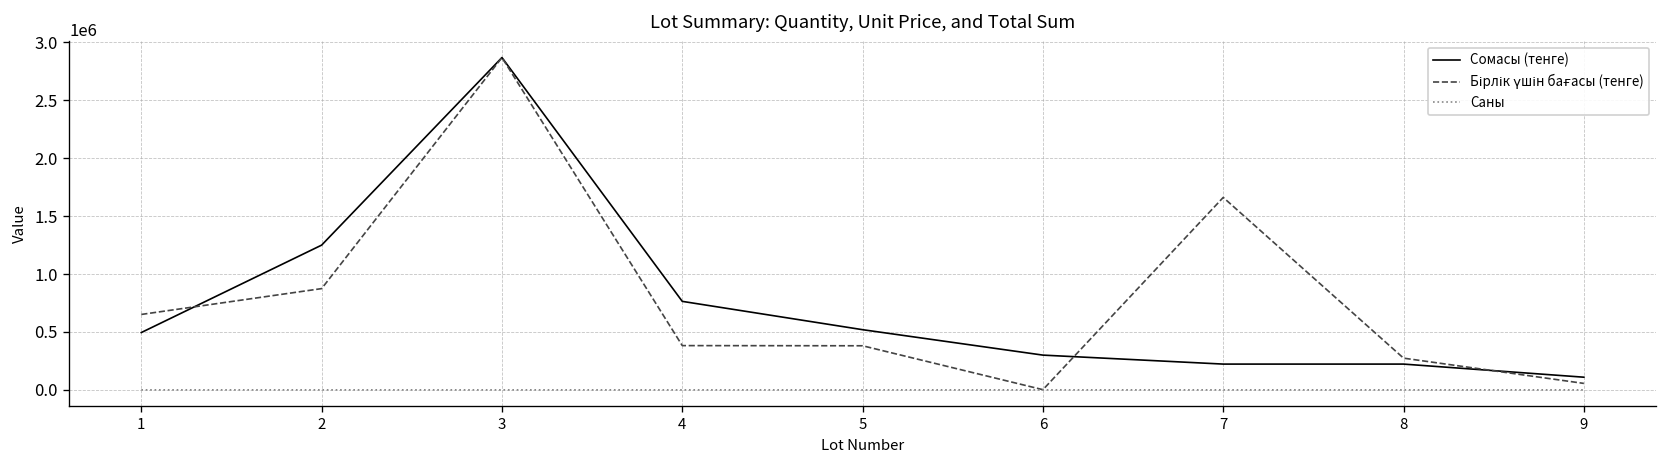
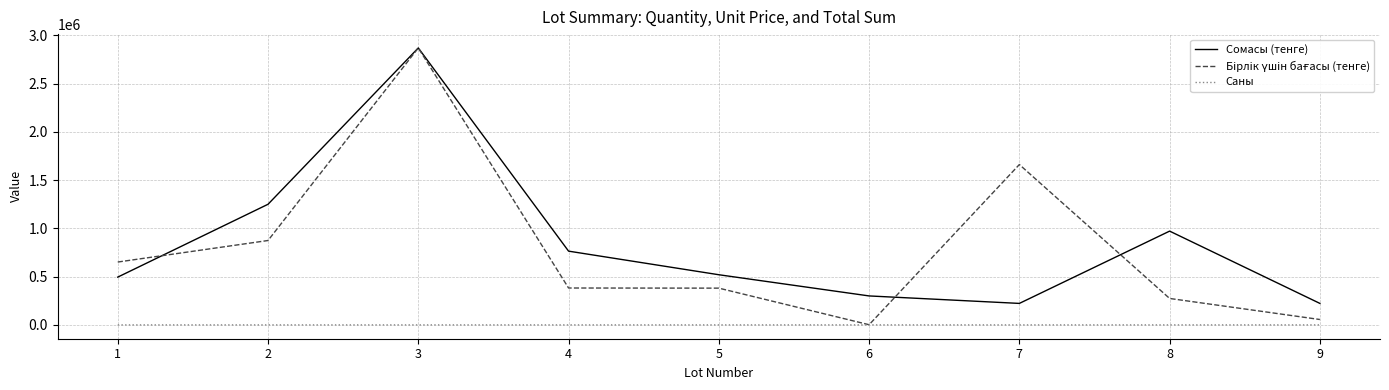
  {
    "Сомасы (тенге)": {
      "1": 500000,
      "2": 1300000,
      "4": 800000,
      "5": 500000,
      "6": 300000,
      "7": 200000,
-     "8": 200000,
-     "9": 100000
+     "8": 1000000,
+     "9": 200000
    },
    "Бірлік үшін бағасы (тенге)": {
      "1": 700000,
      "2": 900000,
      "4": 400000,
      "5": 400000,
      "7": 1700000,
      "8": 300000,
      "9": 100000
    },
    "Саны": {
      "1": 0,
      "2": 0,
      "3": 0,
      "4": 0,
      "5": 0,
      "7": 0,
      "8": 0,
      "9": 0
    }
  }
